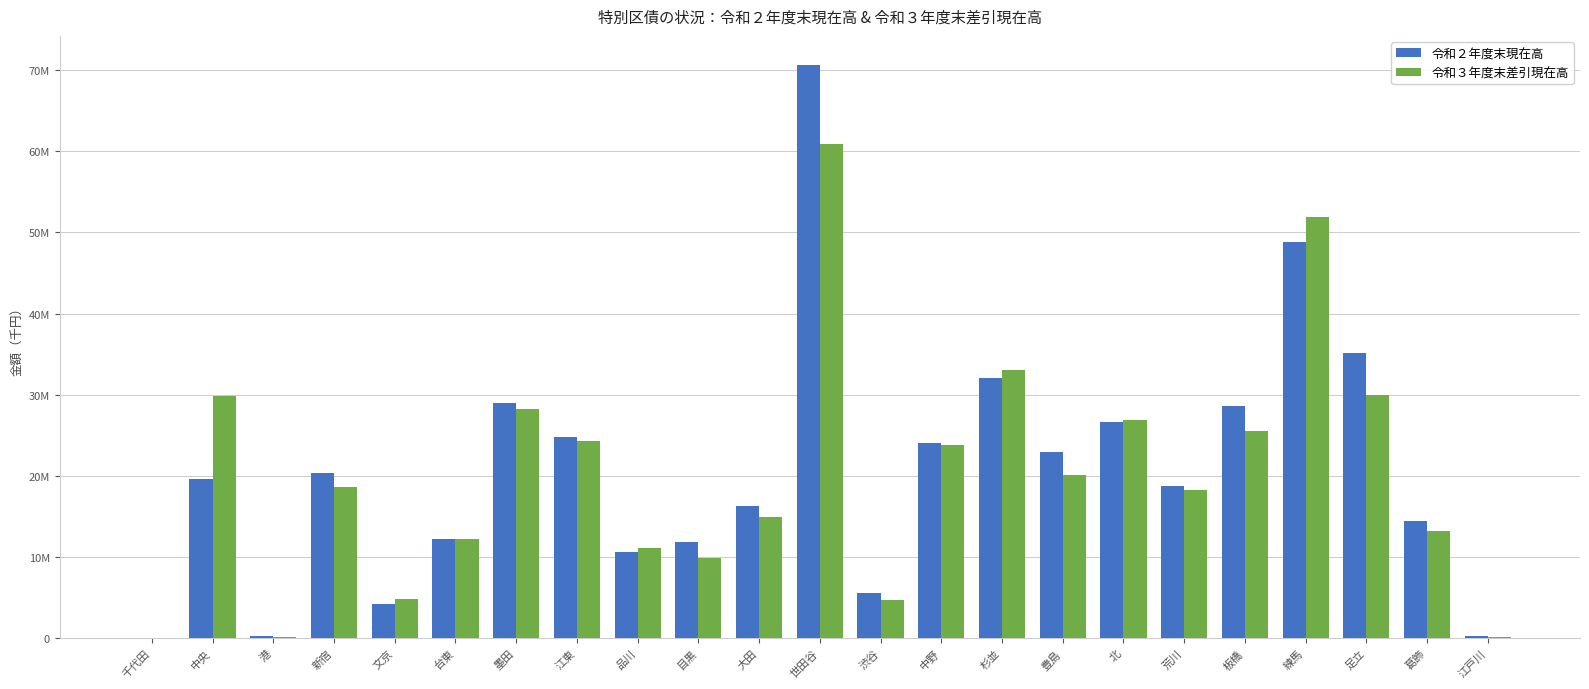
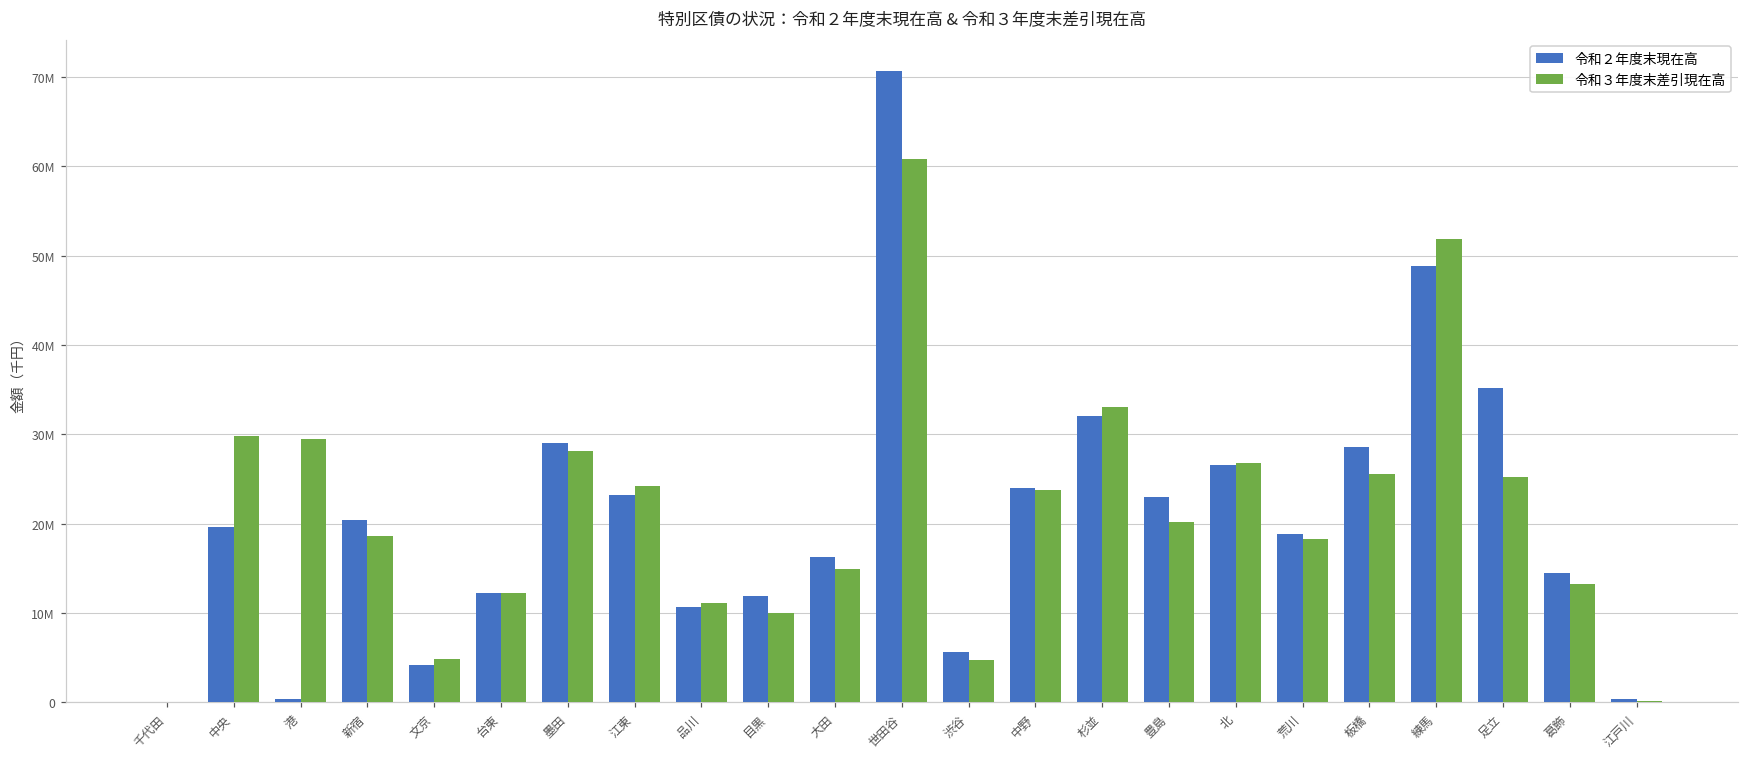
  {
    "令和２年度末現在高": {
      "中央": 20000000,
      "港": 0,
      "新宿": 20000000,
      "文京": 4000000,
      "台東": 12000000,
      "墨田": 29000000,
-     "江東": 25000000,
+     "江東": 23000000,
      "品川": 11000000,
      "目黒": 12000000,
      "大田": 16000000,
      "世田谷": 71000000,
      "渋谷": 6000000,
      "中野": 24000000,
      "杉並": 32000000,
      "豊島": 23000000,
      "北": 27000000,
      "荒川": 19000000,
      "板橋": 29000000,
      "練馬": 49000000,
      "足立": 35000000,
      "葛飾": 14000000,
      "江戸川": 0
    },
    "令和３年度末差引現在高": {
      "中央": 30000000,
-     "港": 0,
+     "港": 29000000,
      "新宿": 19000000,
      "文京": 5000000,
      "台東": 12000000,
      "墨田": 28000000,
      "江東": 24000000,
      "品川": 11000000,
      "目黒": 10000000,
      "大田": 15000000,
      "世田谷": 61000000,
      "渋谷": 5000000,
      "中野": 24000000,
      "杉並": 33000000,
      "豊島": 20000000,
      "北": 27000000,
      "荒川": 18000000,
      "板橋": 26000000,
      "練馬": 52000000,
-     "足立": 30000000,
+     "足立": 25000000,
      "葛飾": 13000000
    }
  }
